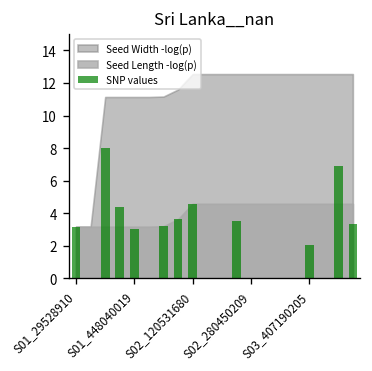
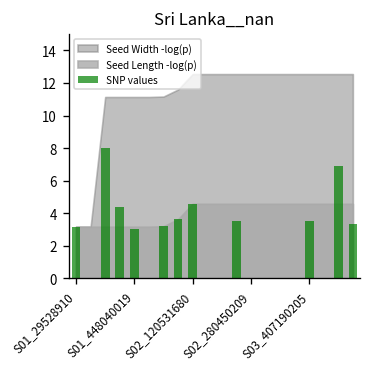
  {
    "SNP values": {
      "S01_29528910": 3.2,
      "S01_448040019": 3.0,
      "S02_120531680": 4.6,
      "S02_280450209": 0.0,
-     "S03_407190205": 2.1
+     "S03_407190205": 3.5
    }
  }
